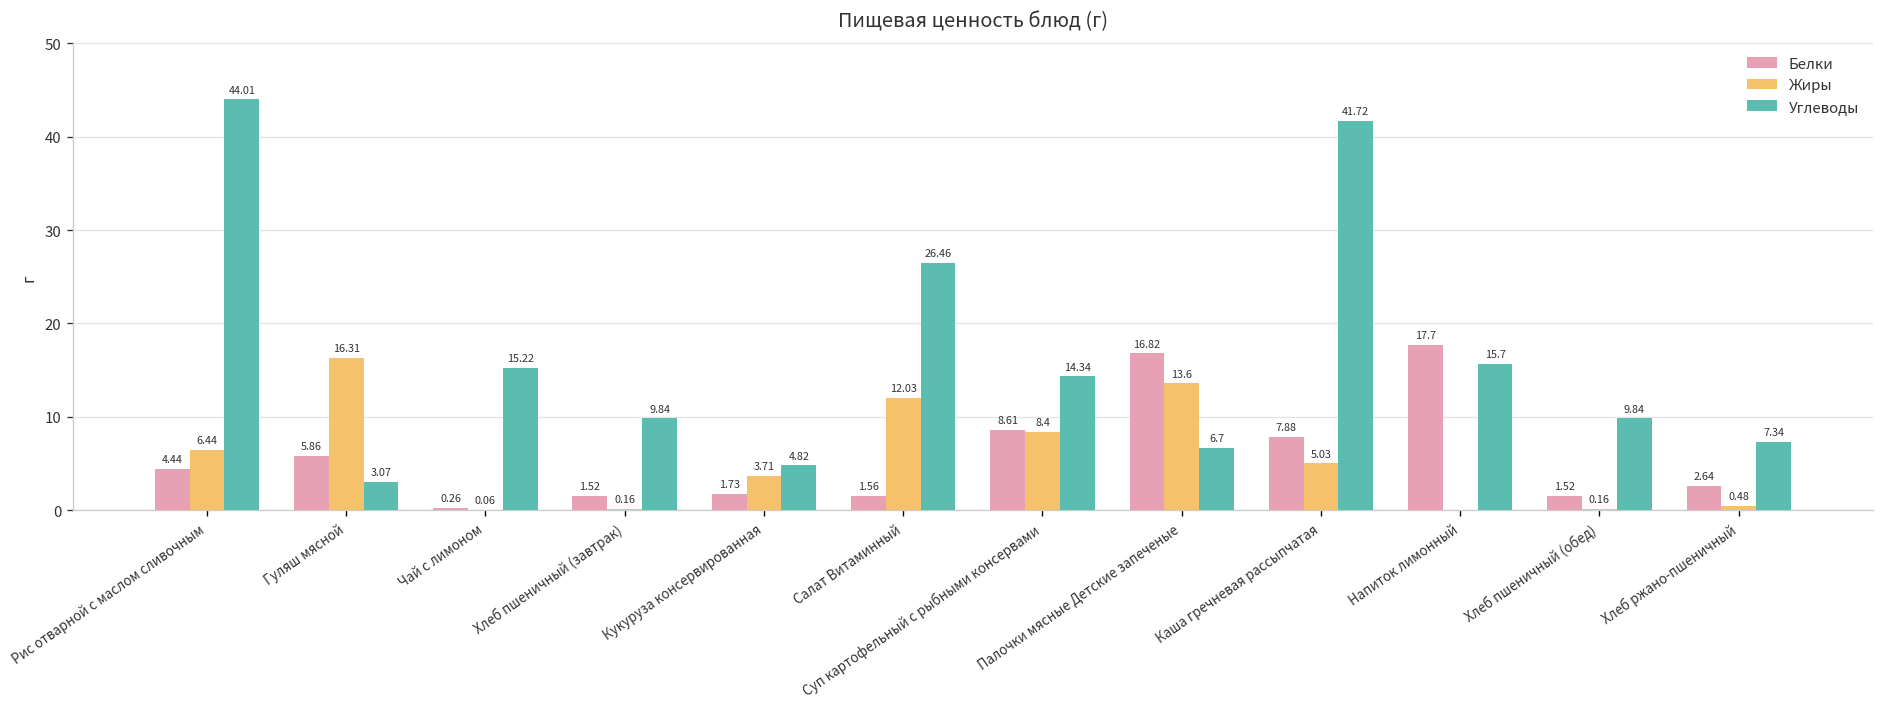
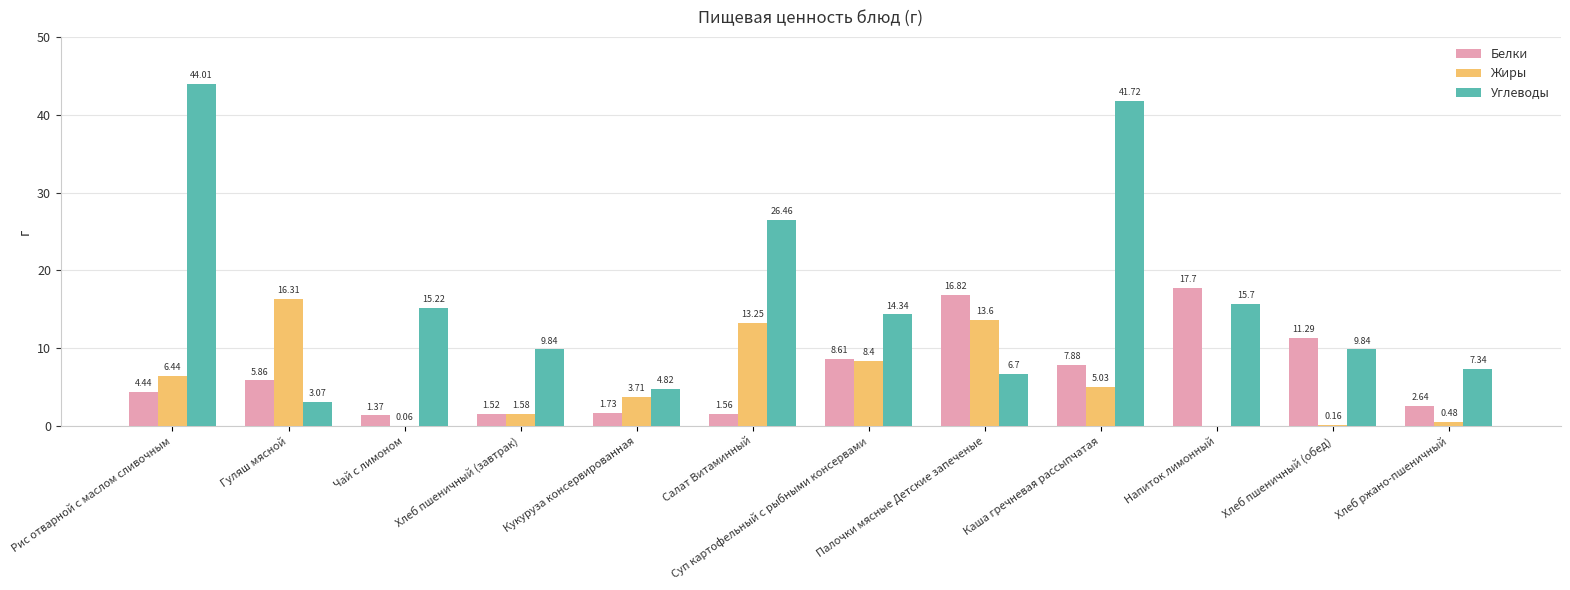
  {
    "Белки": {
      "Рис отварной с маслом сливочным": 4.44,
      "Гуляш мясной": 5.86,
-     "Чай с лимоном": 0.26,
+     "Чай с лимоном": 1.37,
      "Хлеб пшеничный (завтрак)": 1.52,
      "Кукуруза консервированная": 1.73,
      "Салат Витаминный": 1.56,
      "Суп картофельный с рыбными консервами": 8.61,
      "Палочки мясные Детские запеченые": 16.82,
      "Каша гречневая рассыпчатая": 7.88,
      "Напиток лимонный": 17.7,
-     "Хлеб пшеничный (обед)": 1.52,
+     "Хлеб пшеничный (обед)": 11.29,
      "Хлеб ржано-пшеничный": 2.64
    },
    "Жиры": {
      "Рис отварной с маслом сливочным": 6.44,
      "Гуляш мясной": 16.31,
      "Чай с лимоном": 0.06,
-     "Хлеб пшеничный (завтрак)": 0.16,
+     "Хлеб пшеничный (завтрак)": 1.58,
      "Кукуруза консервированная": 3.71,
-     "Салат Витаминный": 12.03,
+     "Салат Витаминный": 13.25,
      "Суп картофельный с рыбными консервами": 8.4,
      "Палочки мясные Детские запеченые": 13.6,
      "Каша гречневая рассыпчатая": 5.03,
      "Хлеб пшеничный (обед)": 0.16,
      "Хлеб ржано-пшеничный": 0.48
    },
    "Углеводы": {
      "Рис отварной с маслом сливочным": 44.01,
      "Гуляш мясной": 3.07,
      "Чай с лимоном": 15.22,
      "Хлеб пшеничный (завтрак)": 9.84,
      "Кукуруза консервированная": 4.82,
      "Салат Витаминный": 26.46,
      "Суп картофельный с рыбными консервами": 14.34,
      "Палочки мясные Детские запеченые": 6.7,
      "Каша гречневая рассыпчатая": 41.72,
      "Напиток лимонный": 15.7,
      "Хлеб пшеничный (обед)": 9.84,
      "Хлеб ржано-пшеничный": 7.34
    }
  }
